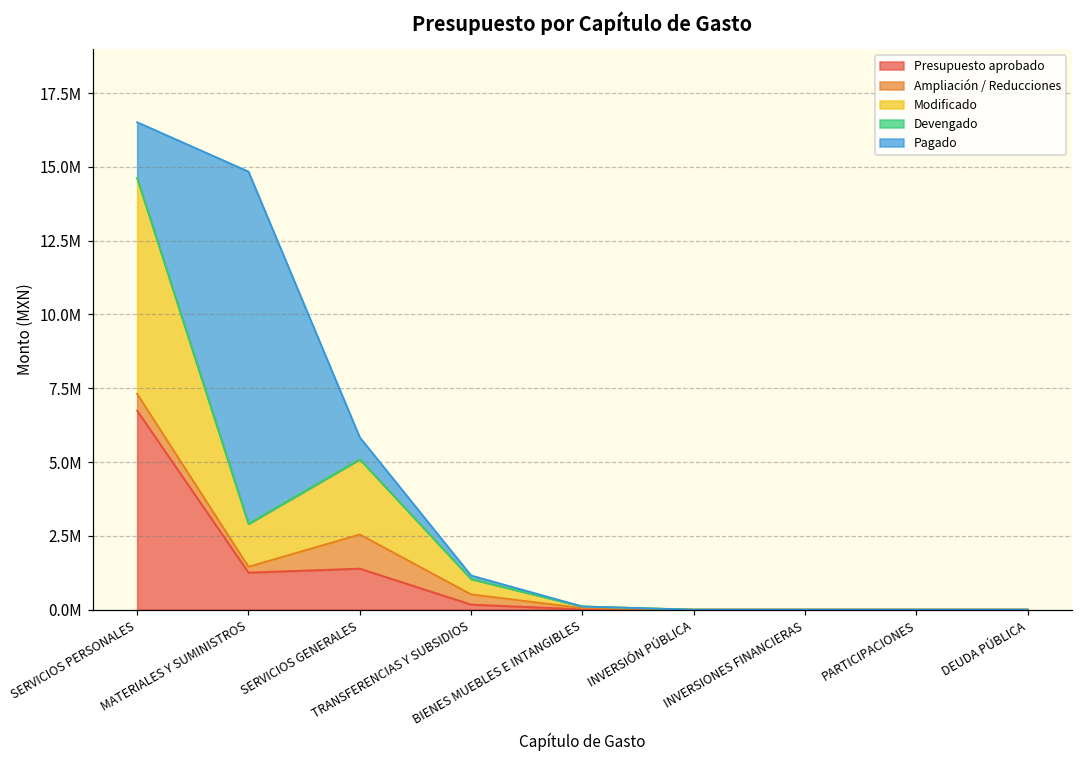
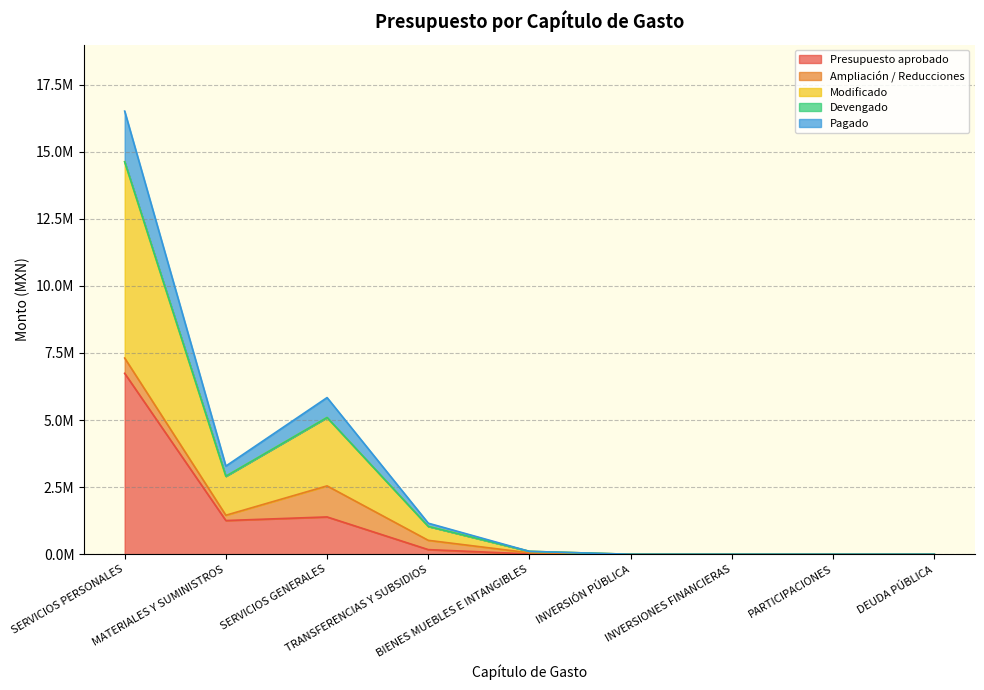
  {
    "Pagado": {
      "SERVICIOS PERSONALES": 1900000,
-     "MATERIALES Y SUMINISTROS": 11900000,
+     "MATERIALES Y SUMINISTROS": 400000,
      "SERVICIOS GENERALES": 700000,
      "TRANSFERENCIAS Y SUBSIDIOS": 100000
    }
  }
